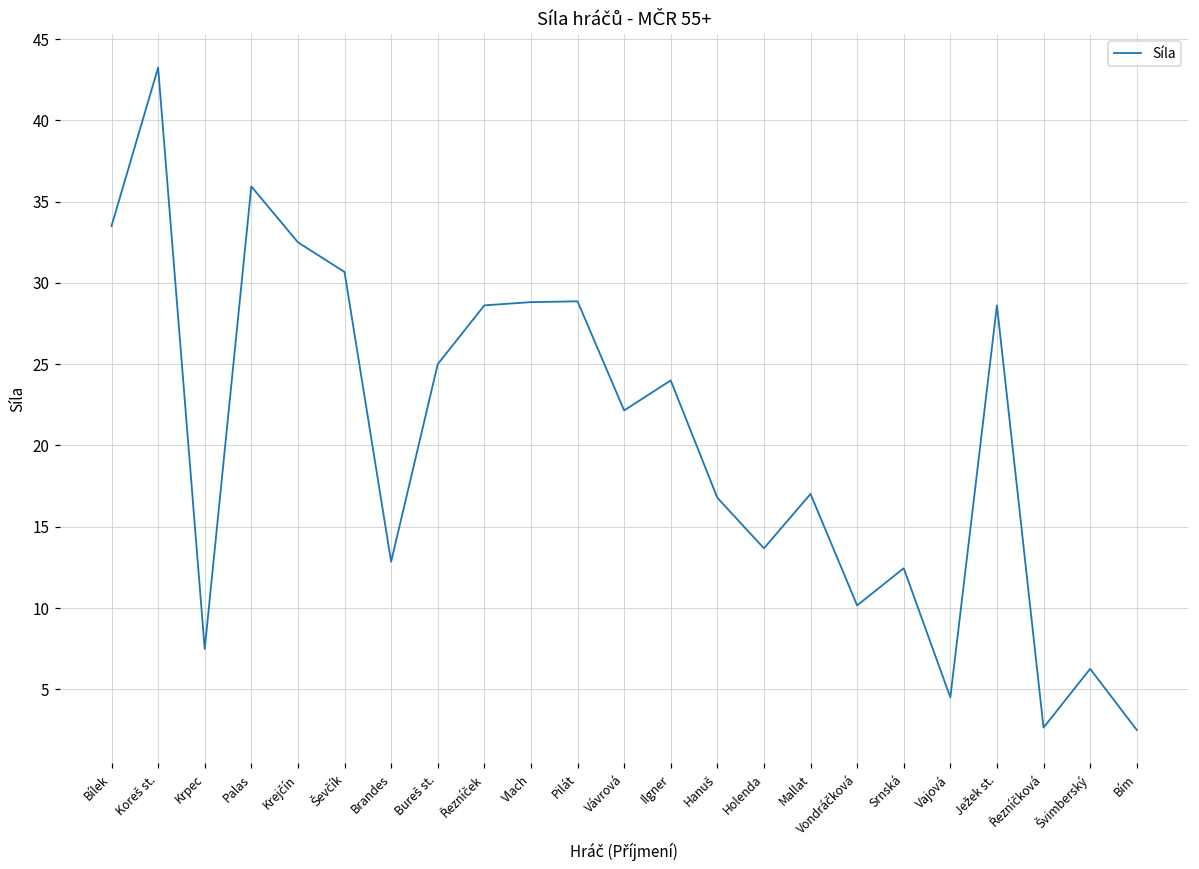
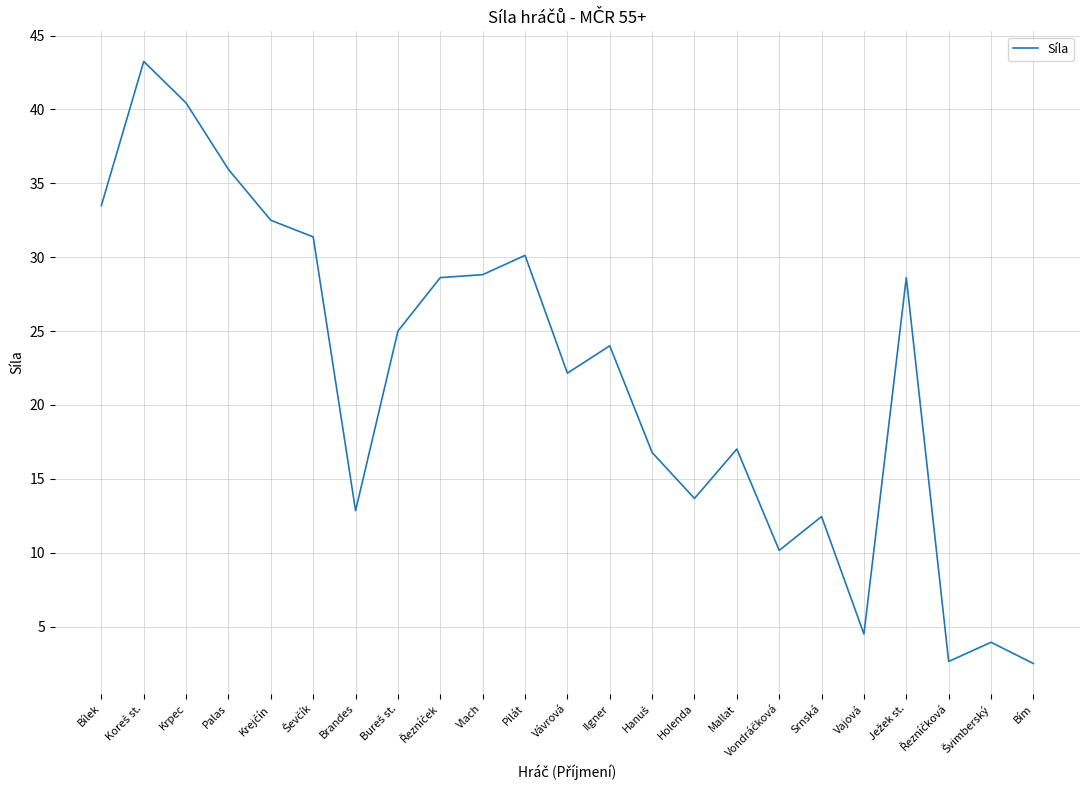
  {
    "Bílek": 33.5,
    "Koreš st.": 43.3,
-   "Krpec": 7.5,
+   "Krpec": 40.4,
    "Palas": 35.9,
    "Krejčín": 32.5,
-   "Ševčík": 30.7,
+   "Ševčík": 31.4,
    "Brandes": 12.8,
    "Bureš st.": 25.0,
    "Řezníček": 28.6,
    "Vlach": 28.8,
-   "Pilát": 28.9,
+   "Pilát": 30.1,
    "Vávrová": 22.2,
    "Ilgner": 24.0,
    "Hanuš": 16.8,
    "Holenda": 13.7,
    "Mallat": 17.0,
    "Vondráčková": 10.2,
    "Srnská": 12.4,
    "Vajová": 4.5,
    "Ježek st.": 28.6,
    "Řezníčková": 2.6,
-   "Švimberský": 6.3,
+   "Švimberský": 3.9,
    "Bím": 2.5
  }
